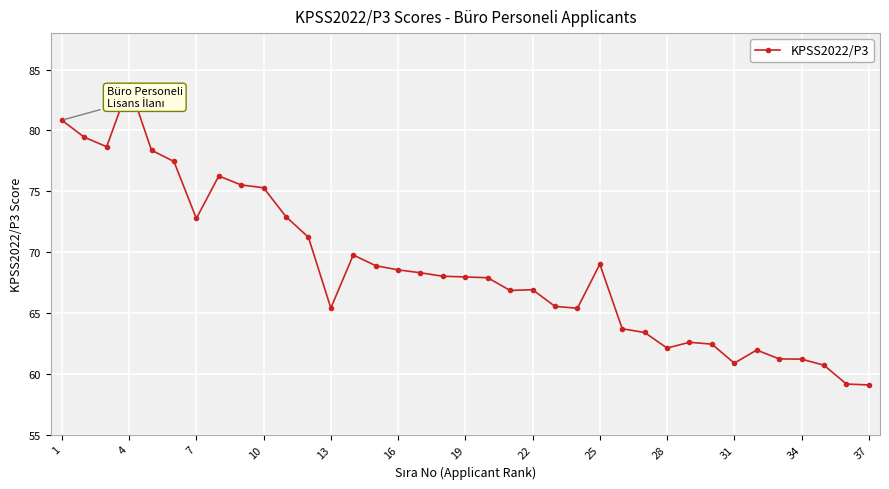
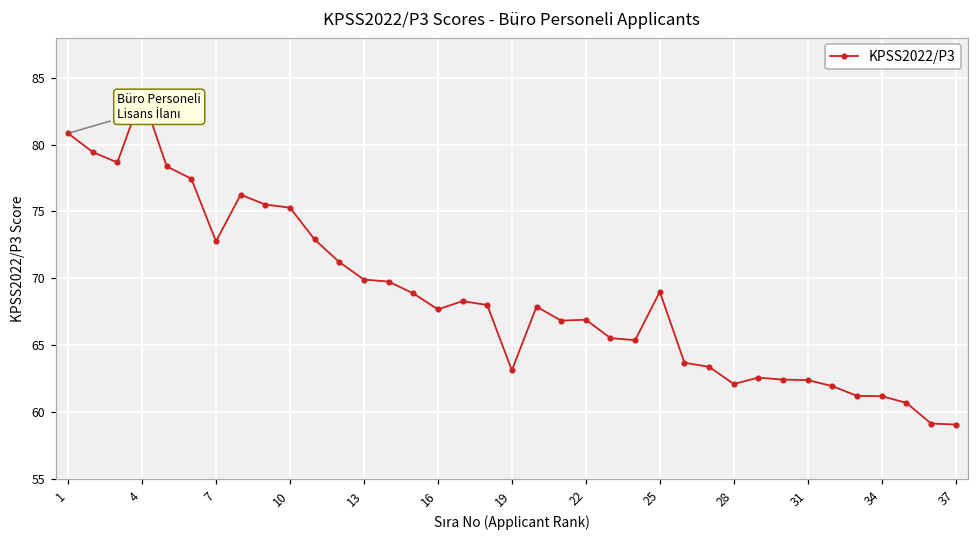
  {
    "1": 80.8,
    "7": 72.8,
    "10": 75.3,
-   "13": 65.4,
-   "16": 68.5,
-   "19": 68.0,
+   "13": 69.9,
+   "16": 67.7,
+   "19": 63.1,
    "22": 66.9,
    "25": 69.0,
    "28": 62.1,
-   "31": 60.9,
+   "31": 62.4,
    "34": 61.2,
    "37": 59.1
  }
